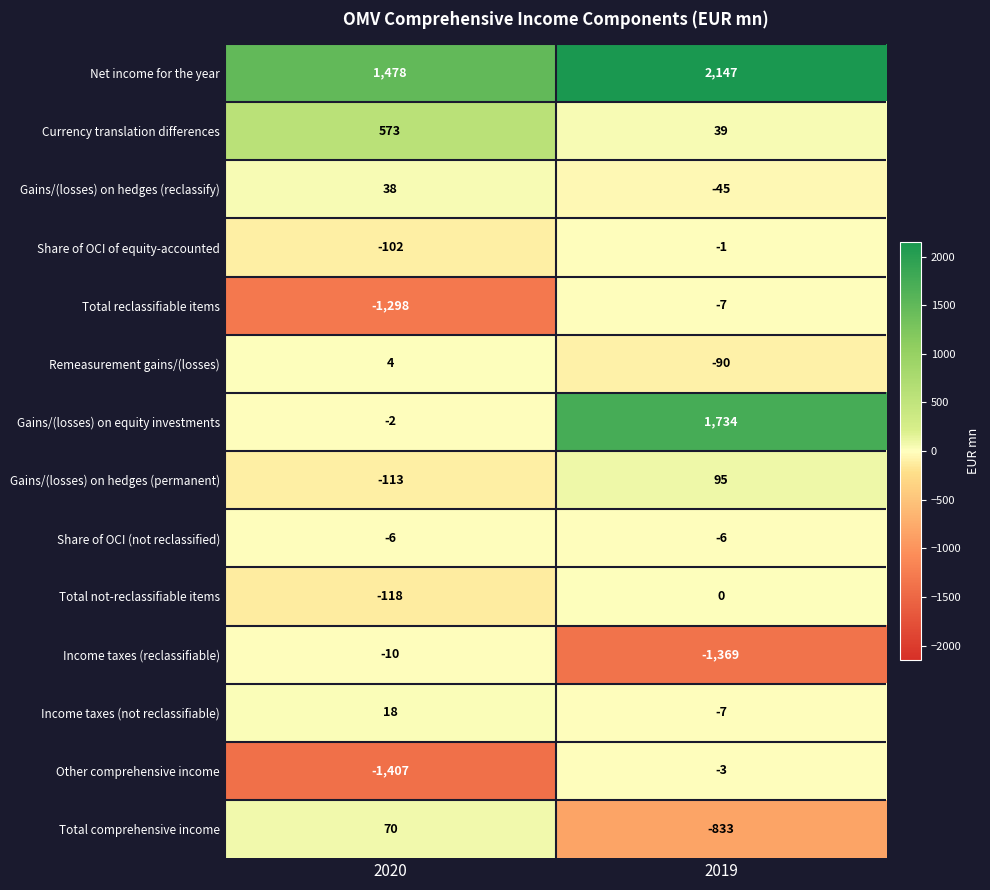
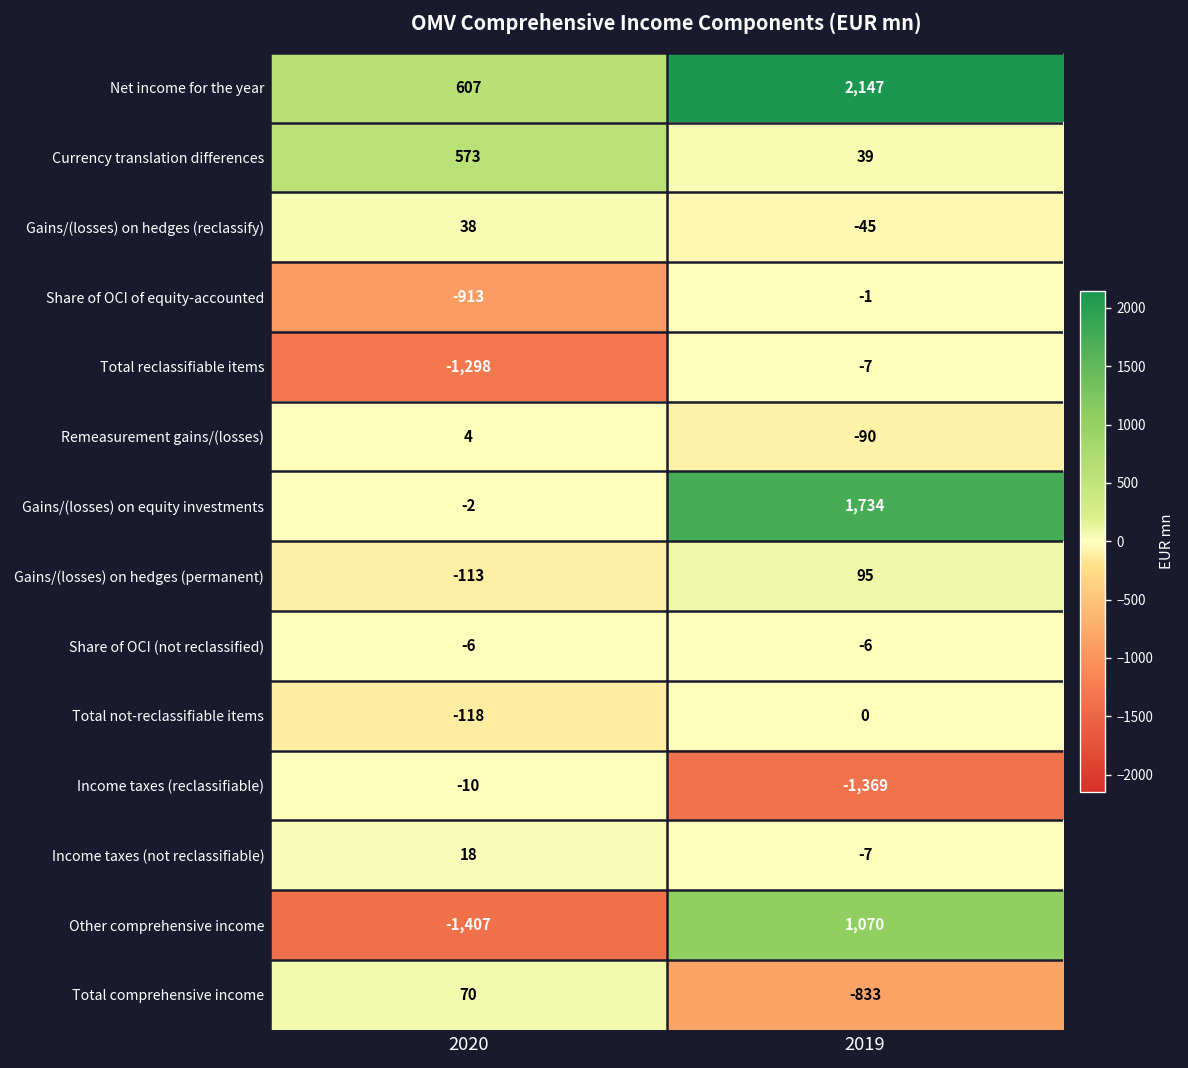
  {
    "Net income for the year": {
-     "2020": "1,478",
+     "2020": "607",
      "2019": "2,147"
    },
    "Currency translation differences": {
      "2020": "573",
      "2019": "39"
    },
    "Gains/(losses) on hedges (reclassify)": {
      "2020": "38",
      "2019": "-45"
    },
    "Share of OCI of equity-accounted": {
-     "2020": "-102",
+     "2020": "-913",
      "2019": "-1"
    },
    "Total reclassifiable items": {
      "2020": "-1,298",
      "2019": "-7"
    },
    "Remeasurement gains/(losses)": {
      "2020": "4",
      "2019": "-90"
    },
    "Gains/(losses) on equity investments": {
      "2020": "-2",
      "2019": "1,734"
    },
    "Gains/(losses) on hedges (permanent)": {
      "2020": "-113",
      "2019": "95"
    },
    "Share of OCI (not reclassified)": {
      "2020": "-6",
      "2019": "-6"
    },
    "Total not-reclassifiable items": {
      "2020": "-118",
      "2019": "0"
    },
    "Income taxes (reclassifiable)": {
      "2020": "-10",
      "2019": "-1,369"
    },
    "Income taxes (not reclassifiable)": {
      "2020": "18",
      "2019": "-7"
    },
    "Other comprehensive income": {
      "2020": "-1,407",
-     "2019": "-3"
+     "2019": "1,070"
    },
    "Total comprehensive income": {
      "2020": "70",
      "2019": "-833"
    }
  }
